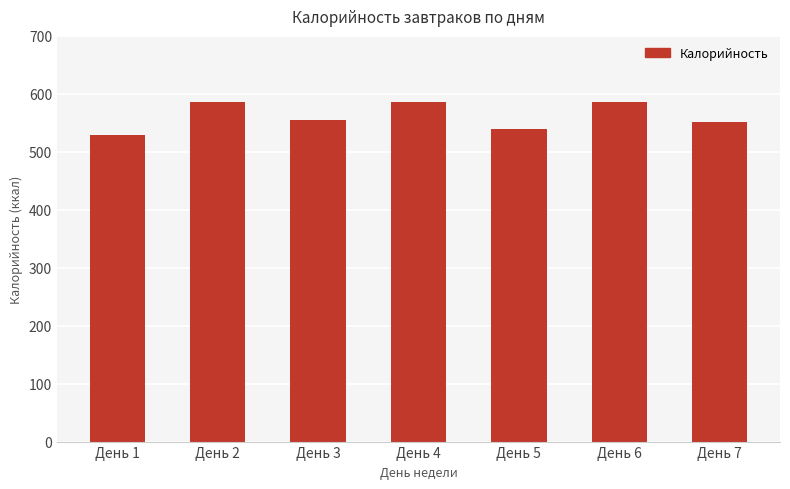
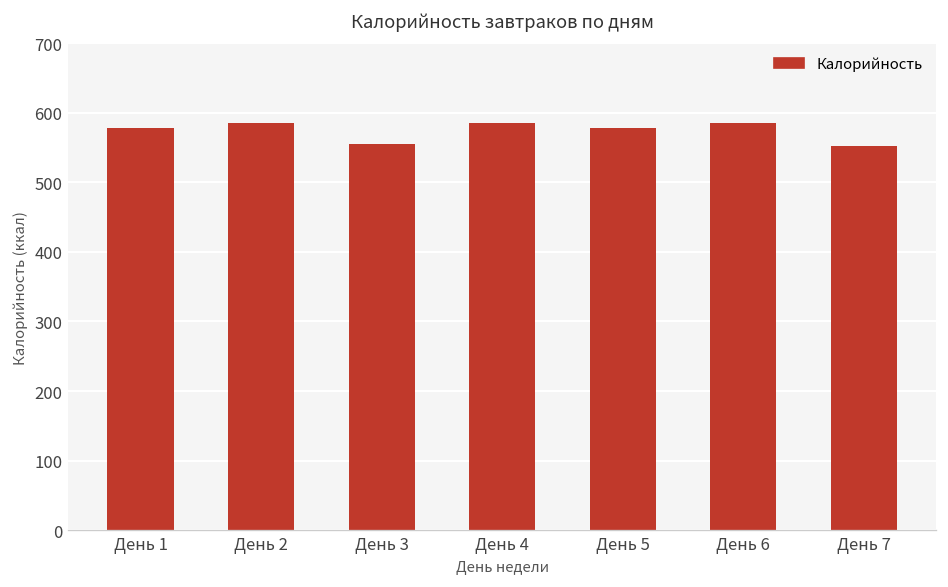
  {
-   "День 1": 530,
+   "День 1": 580,
    "День 2": 590,
    "День 3": 560,
    "День 4": 590,
-   "День 5": 540,
+   "День 5": 580,
    "День 6": 590,
    "День 7": 550
  }
